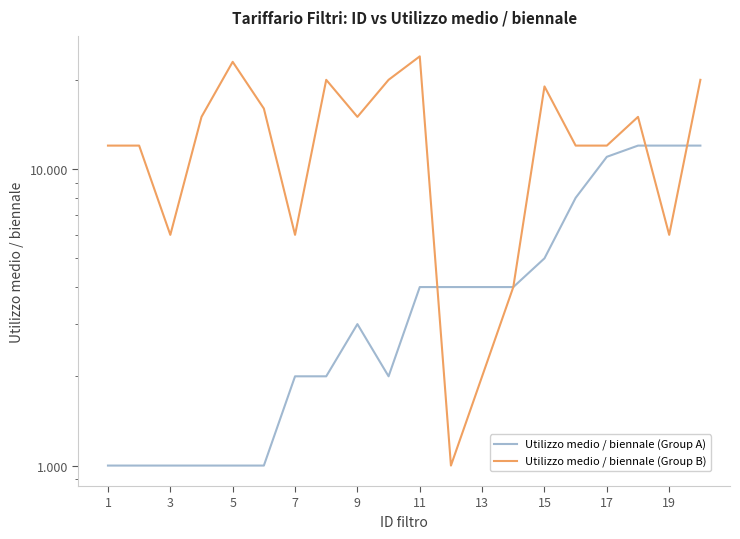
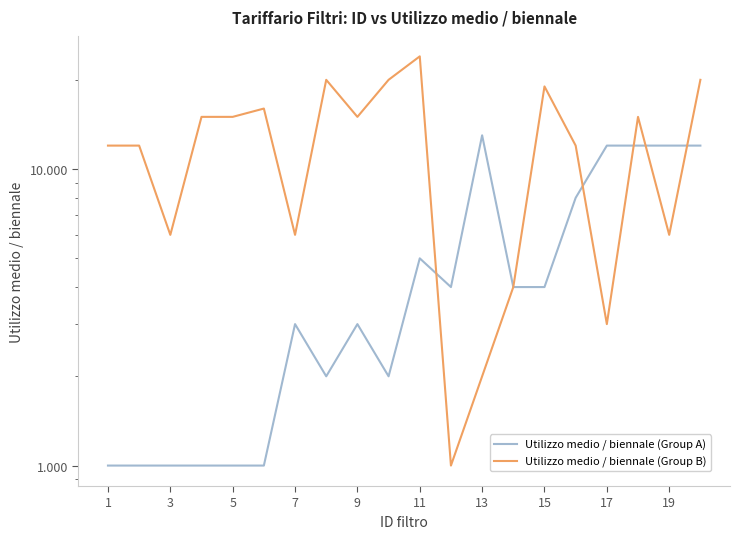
  {
    "Utilizzo medio / biennale (Group A)": {
      "1": 1,
      "3": 1,
      "5": 1,
-     "7": 2,
+     "7": 3,
      "9": 3,
-     "11": 4,
-     "13": 4,
-     "15": 5,
-     "17": 11,
+     "11": 5,
+     "13": 13,
+     "15": 4,
+     "17": 12,
      "19": 12
    },
    "Utilizzo medio / biennale (Group B)": {
      "1": 12,
      "3": 6,
-     "5": 23,
+     "5": 15,
      "7": 6,
      "9": 15,
      "11": 24,
      "13": 2,
      "15": 19,
-     "17": 12,
+     "17": 3,
      "19": 6
    }
  }
